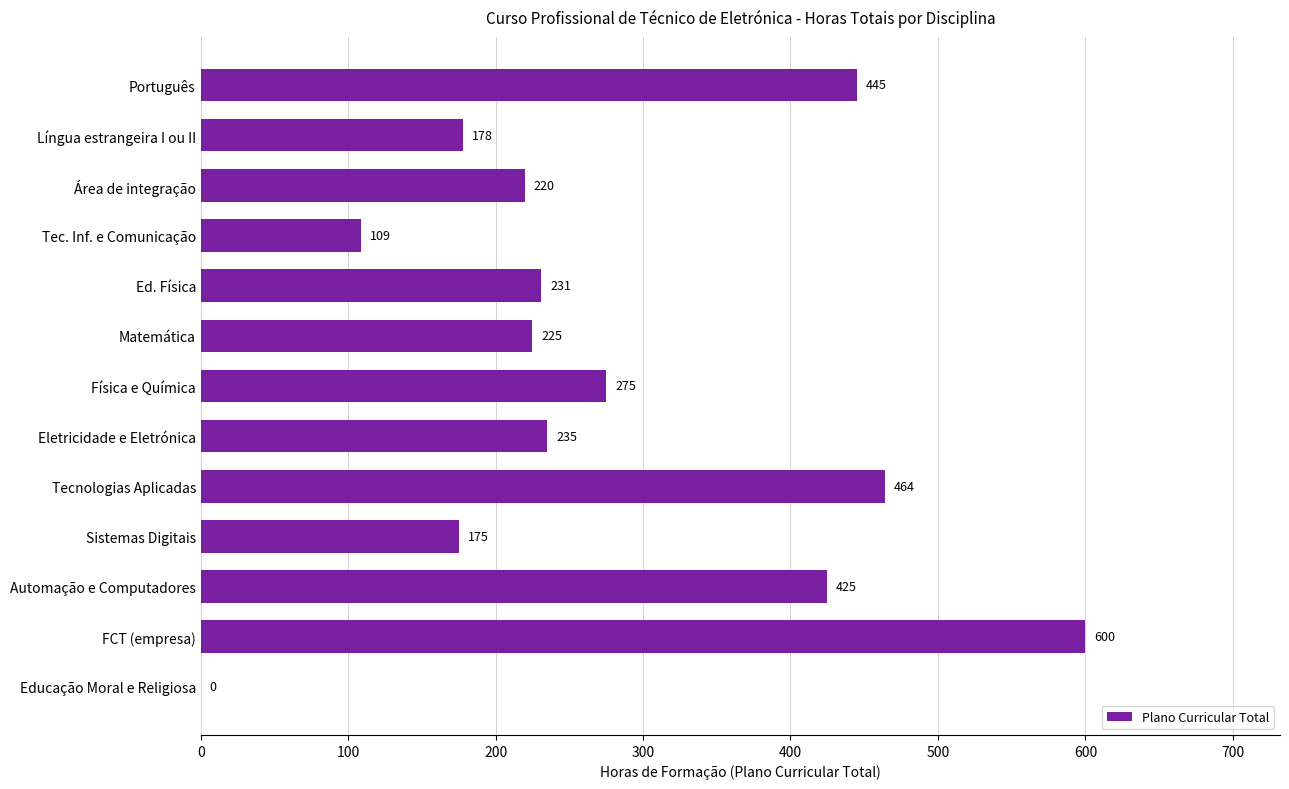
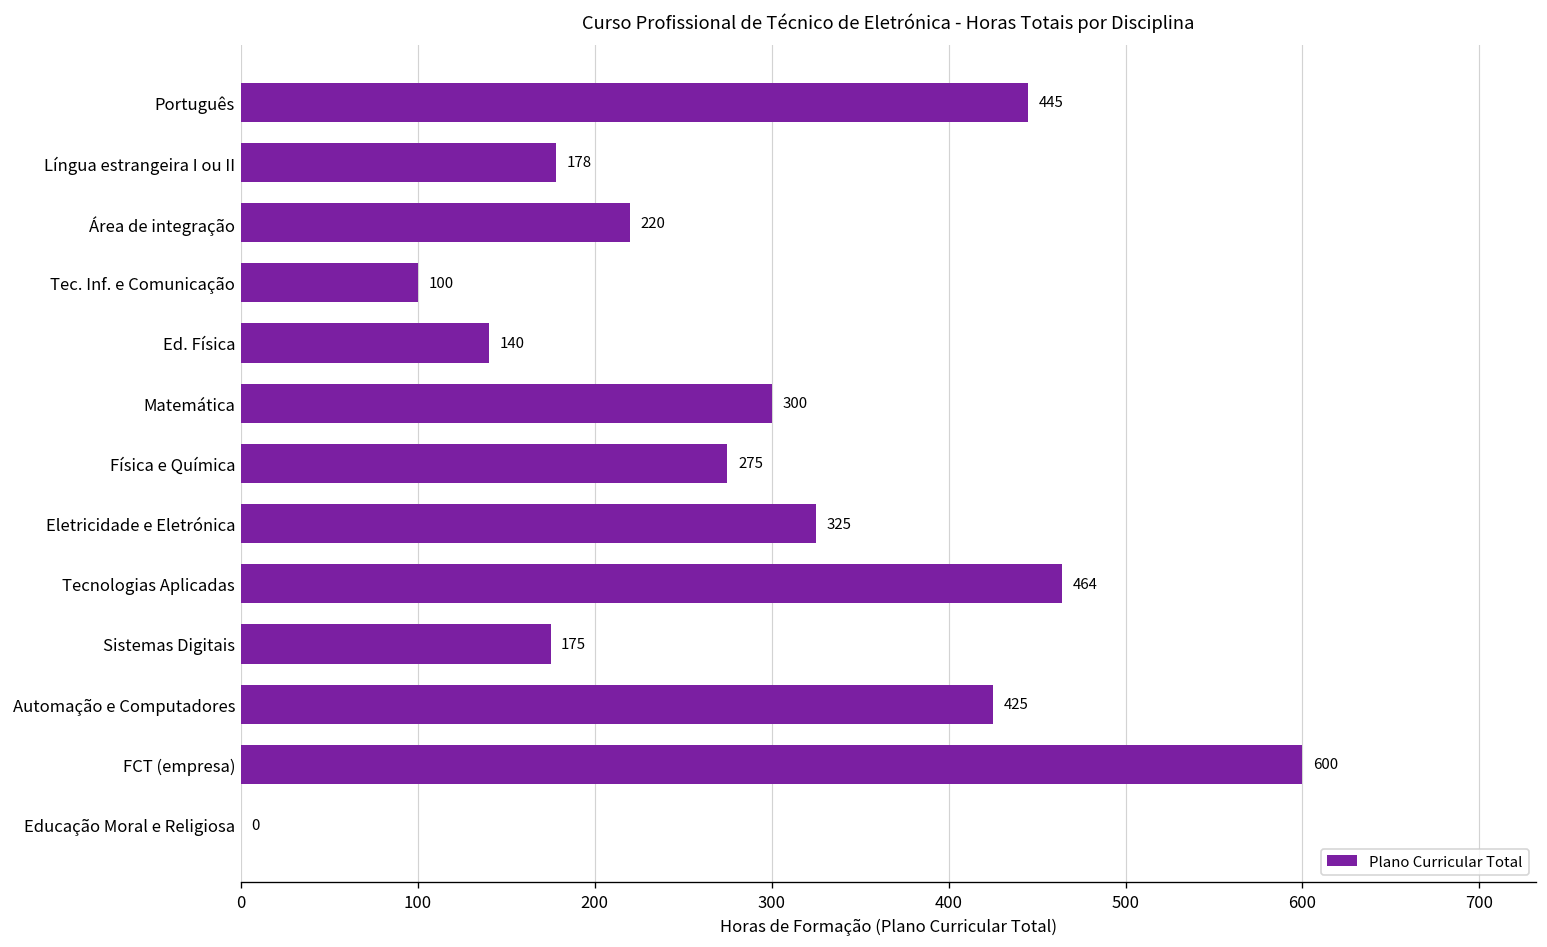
  {
    "Português": 445,
    "Língua estrangeira I ou II": 178,
    "Área de integração": 220,
-   "Tec. Inf. e Comunicação": 109,
-   "Ed. Física": 231,
-   "Matemática": 225,
+   "Tec. Inf. e Comunicação": 100,
+   "Ed. Física": 140,
+   "Matemática": 300,
    "Física e Química": 275,
-   "Eletricidade e Eletrónica": 235,
+   "Eletricidade e Eletrónica": 325,
    "Tecnologias Aplicadas": 464,
    "Sistemas Digitais": 175,
    "Automação e Computadores": 425,
    "FCT (empresa)": 600,
    "Educação Moral e Religiosa": 0
  }
